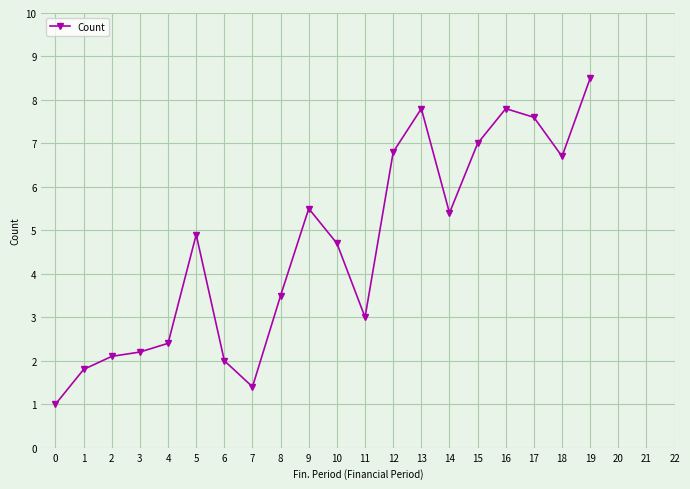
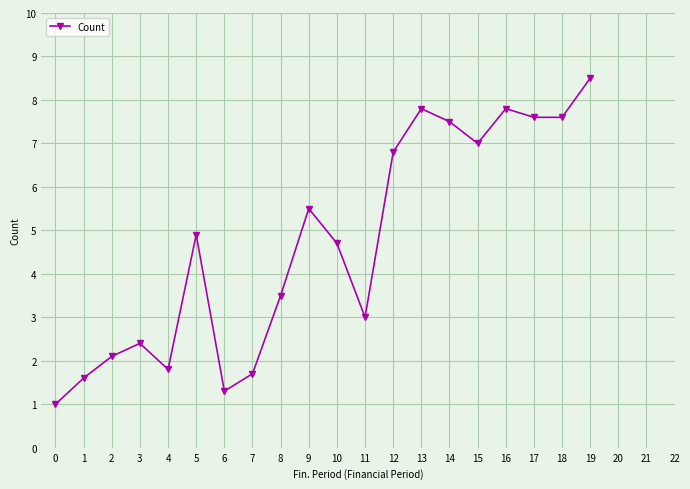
  {
    "0": 1.0,
-   "1": 1.8,
+   "1": 1.6,
    "2": 2.1,
-   "3": 2.2,
-   "4": 2.4,
+   "3": 2.4,
+   "4": 1.8,
    "5": 4.9,
-   "6": 2.0,
-   "7": 1.4,
+   "6": 1.3,
+   "7": 1.7,
    "8": 3.5,
    "9": 5.5,
    "10": 4.7,
    "11": 3.0,
    "12": 6.8,
    "13": 7.8,
-   "14": 5.4,
+   "14": 7.5,
    "15": 7.0,
    "16": 7.8,
    "17": 7.6,
-   "18": 6.7,
+   "18": 7.6,
    "19": 8.5
  }
